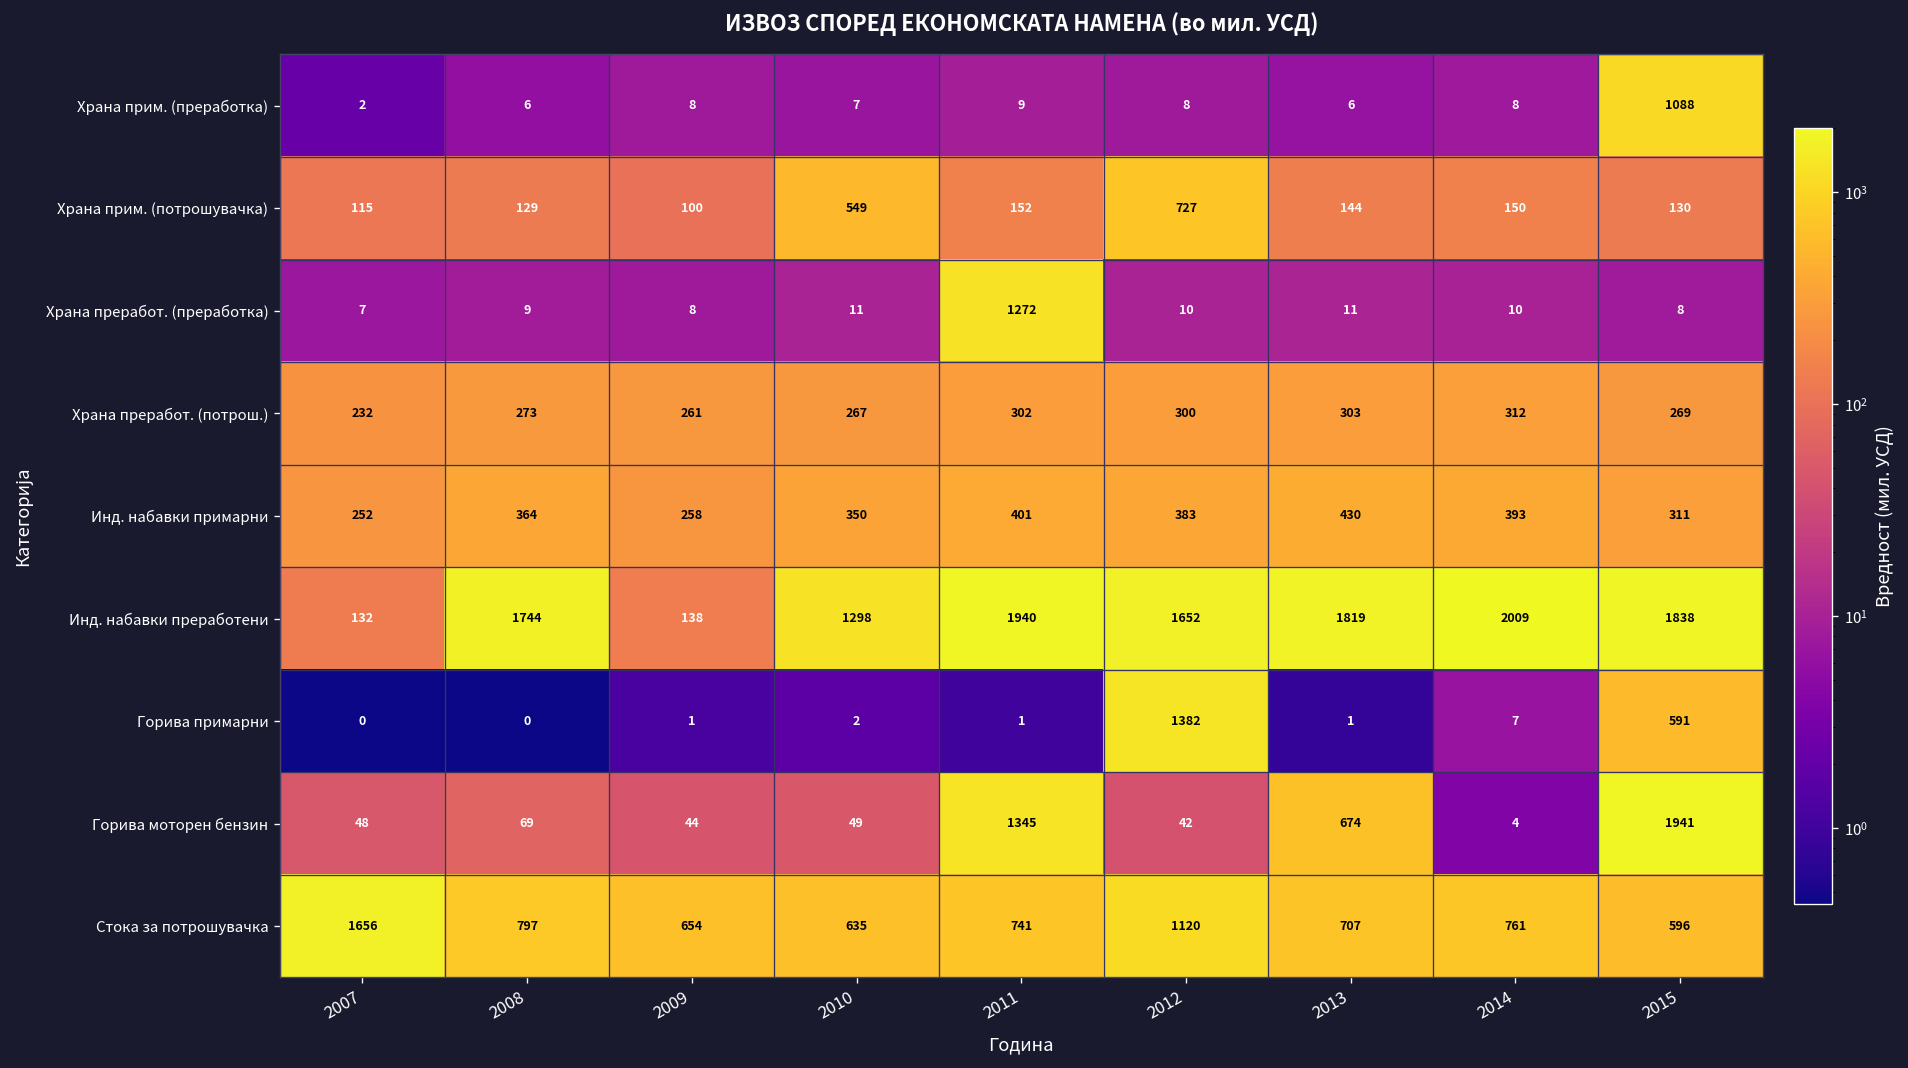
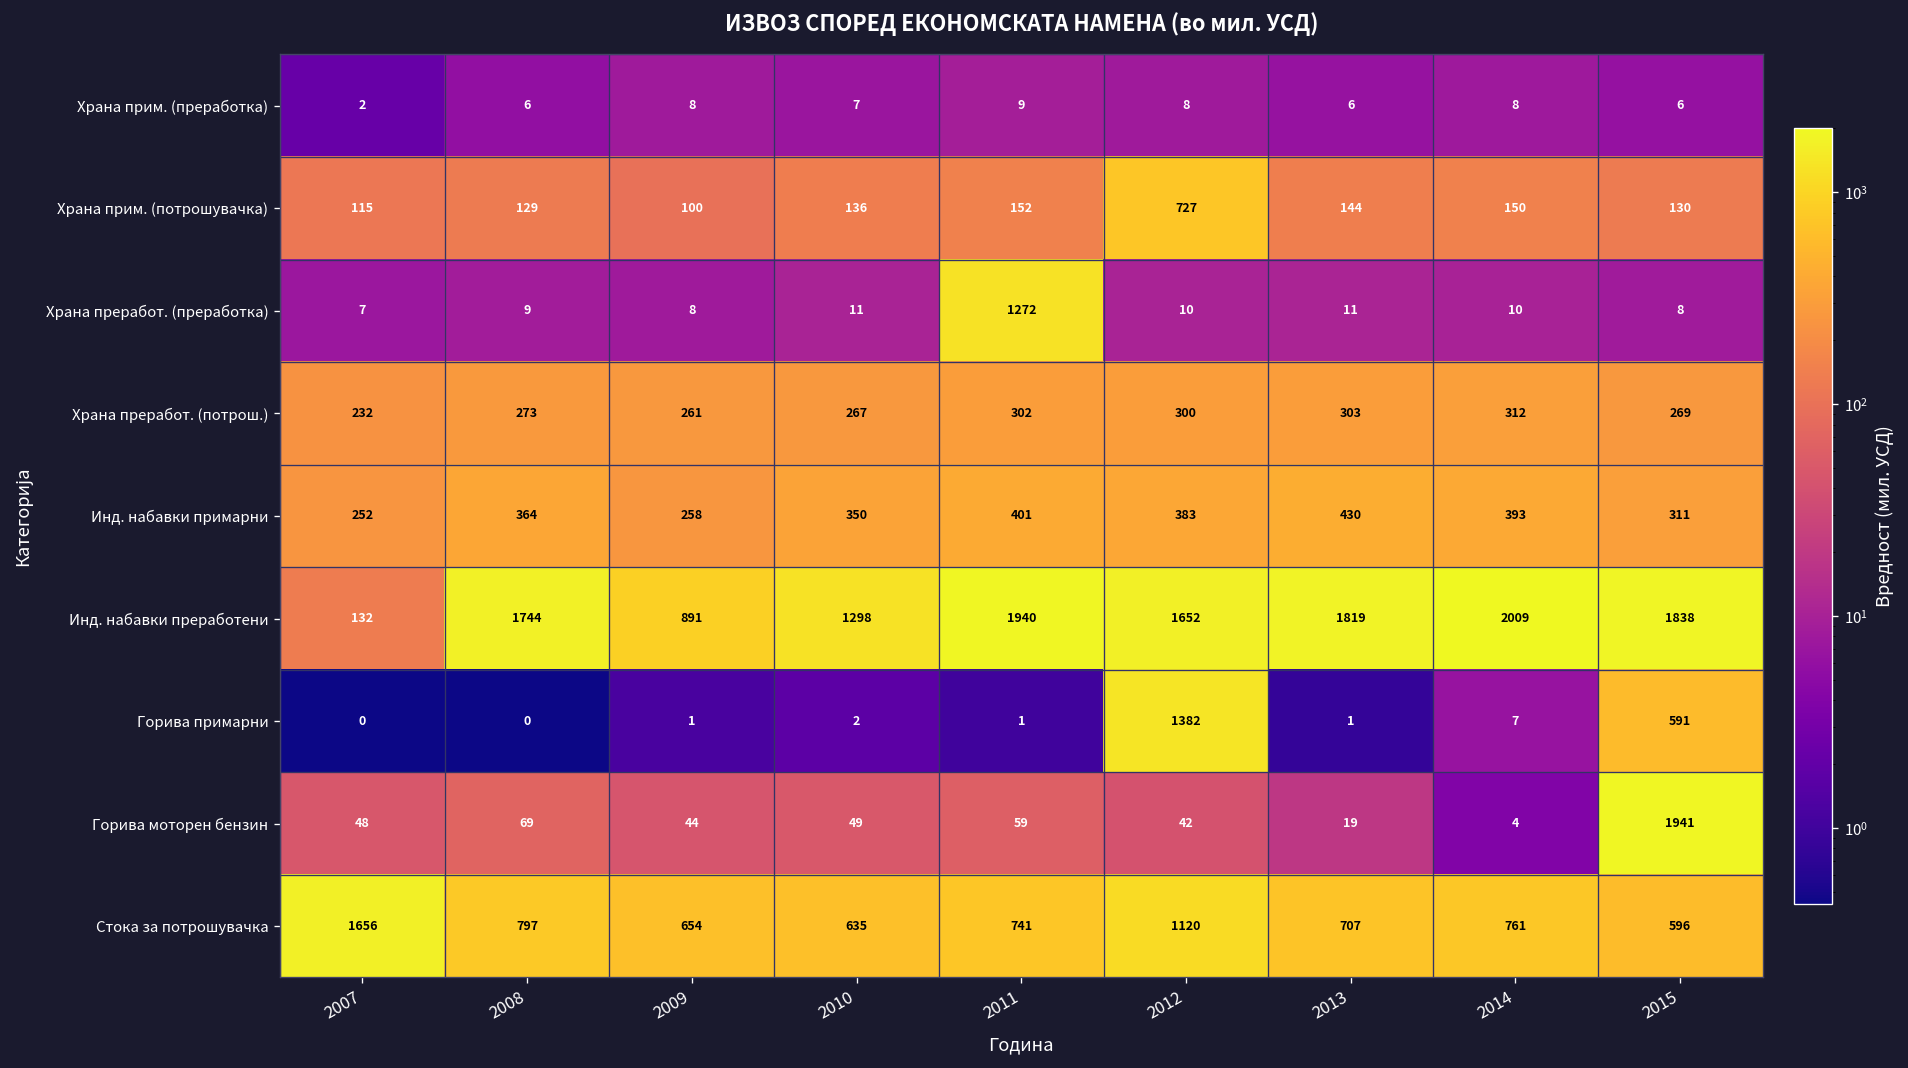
  {
    "Храна прим. (преработка)": {
      "2007": 2,
      "2008": 6,
      "2009": 8,
      "2010": 7,
      "2011": 9,
      "2012": 8,
      "2013": 6,
      "2014": 8,
-     "2015": 1088
+     "2015": 6
    },
    "Храна прим. (потрошувачка)": {
      "2007": 115,
      "2008": 129,
      "2009": 100,
-     "2010": 549,
+     "2010": 136,
      "2011": 152,
      "2012": 727,
      "2013": 144,
      "2014": 150,
      "2015": 130
    },
    "Храна преработ. (преработка)": {
      "2007": 7,
      "2008": 9,
      "2009": 8,
      "2010": 11,
      "2011": 1272,
      "2012": 10,
      "2013": 11,
      "2014": 10,
      "2015": 8
    },
    "Храна преработ. (потрош.)": {
      "2007": 232,
      "2008": 273,
      "2009": 261,
      "2010": 267,
      "2011": 302,
      "2012": 300,
      "2013": 303,
      "2014": 312,
      "2015": 269
    },
    "Инд. набавки примарни": {
      "2007": 252,
      "2008": 364,
      "2009": 258,
      "2010": 350,
      "2011": 401,
      "2012": 383,
      "2013": 430,
      "2014": 393,
      "2015": 311
    },
    "Инд. набавки преработени": {
      "2007": 132,
      "2008": 1744,
-     "2009": 138,
+     "2009": 891,
      "2010": 1298,
      "2011": 1940,
      "2012": 1652,
      "2013": 1819,
      "2014": 2009,
      "2015": 1838
    },
    "Горива примарни": {
      "2007": 0,
      "2008": 0,
      "2009": 1,
      "2010": 2,
      "2011": 1,
      "2012": 1382,
      "2013": 1,
      "2014": 7,
      "2015": 591
    },
    "Горива моторен бензин": {
      "2007": 48,
      "2008": 69,
      "2009": 44,
      "2010": 49,
-     "2011": 1345,
+     "2011": 59,
      "2012": 42,
-     "2013": 674,
+     "2013": 19,
      "2014": 4,
      "2015": 1941
    },
    "Стока за потрошувачка": {
      "2007": 1656,
      "2008": 797,
      "2009": 654,
      "2010": 635,
      "2011": 741,
      "2012": 1120,
      "2013": 707,
      "2014": 761,
      "2015": 596
    }
  }
